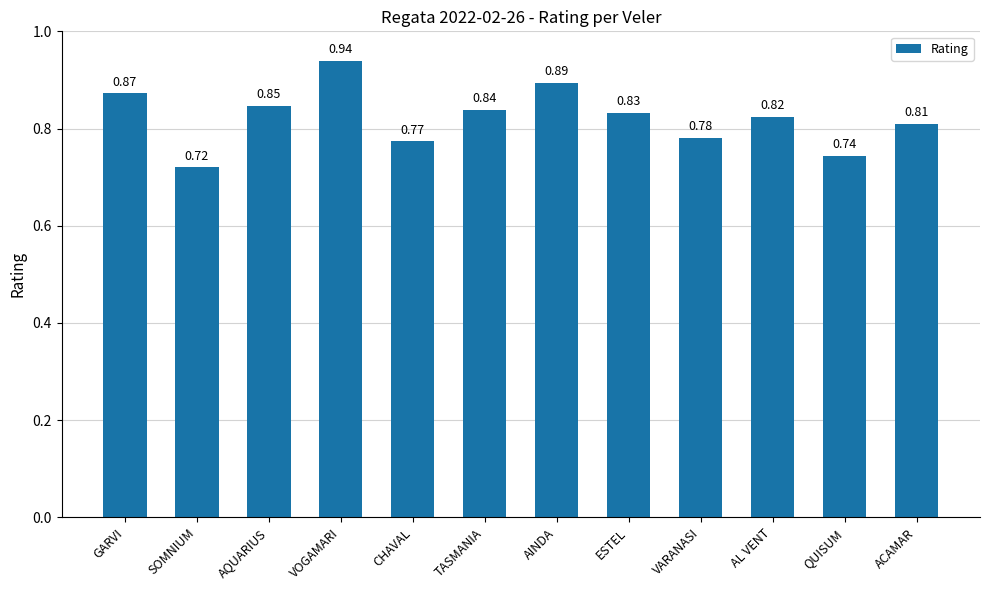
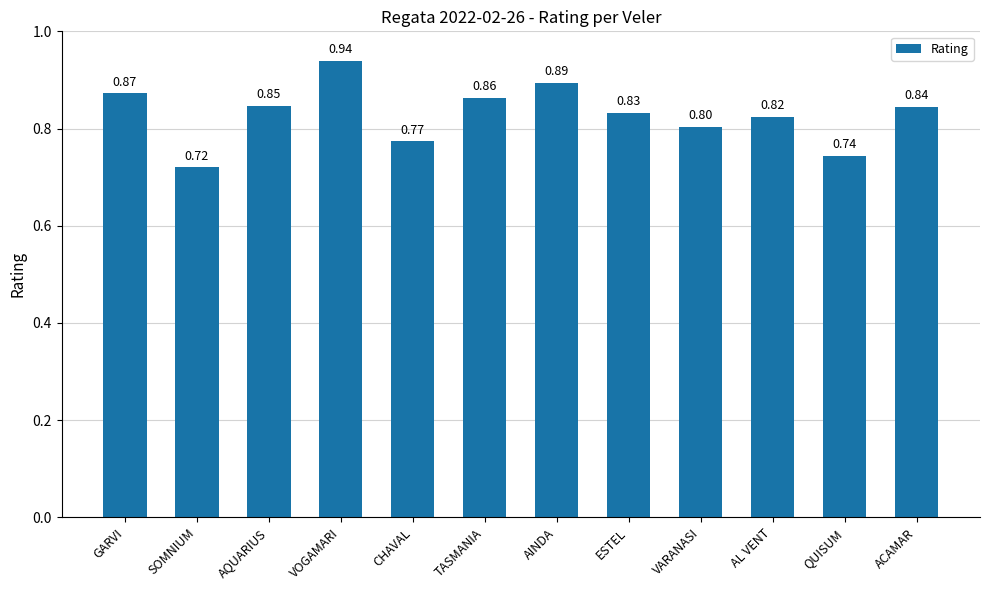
  {
    "GARVI": 0.87,
    "SOMNIUM": 0.72,
    "AQUARIUS": 0.85,
    "VOGAMARI": 0.94,
    "CHAVAL": 0.77,
-   "TASMANIA": 0.84,
+   "TASMANIA": 0.86,
    "AINDA": 0.89,
    "ESTEL": 0.83,
-   "VARANASI": 0.78,
+   "VARANASI": 0.80,
    "AL VENT": 0.82,
    "QUISUM": 0.74,
-   "ACAMAR": 0.81
+   "ACAMAR": 0.84
  }
